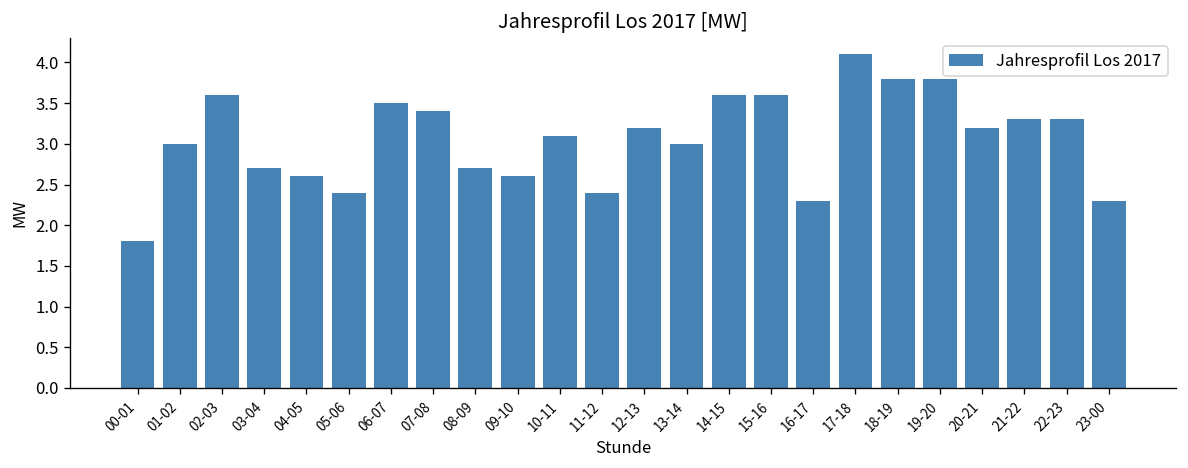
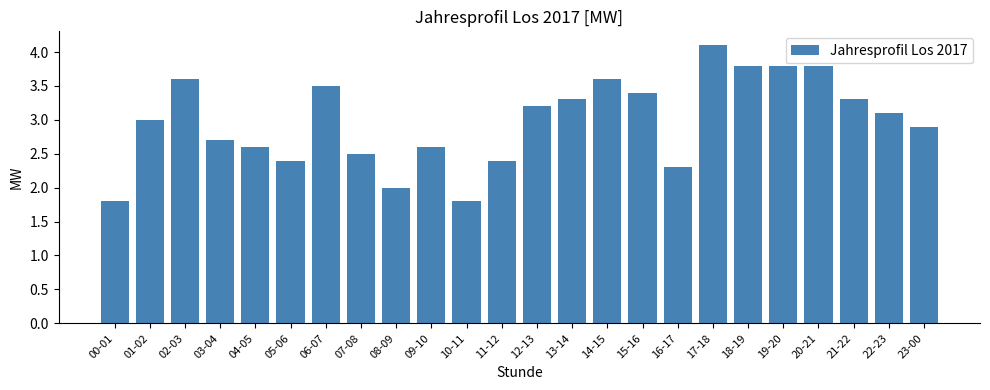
  {
    "00-01": 1.8,
    "01-02": 3.0,
    "02-03": 3.6,
    "03-04": 2.7,
    "04-05": 2.6,
    "05-06": 2.4,
    "06-07": 3.5,
-   "07-08": 3.4,
-   "08-09": 2.7,
+   "07-08": 2.5,
+   "08-09": 2.0,
    "09-10": 2.6,
-   "10-11": 3.1,
+   "10-11": 1.8,
    "11-12": 2.4,
    "12-13": 3.2,
-   "13-14": 3.0,
+   "13-14": 3.3,
    "14-15": 3.6,
-   "15-16": 3.6,
+   "15-16": 3.4,
    "16-17": 2.3,
    "17-18": 4.1,
    "18-19": 3.8,
    "19-20": 3.8,
-   "20-21": 3.2,
+   "20-21": 3.8,
    "21-22": 3.3,
-   "22-23": 3.3,
-   "23-00": 2.3
+   "22-23": 3.1,
+   "23-00": 2.9
  }
